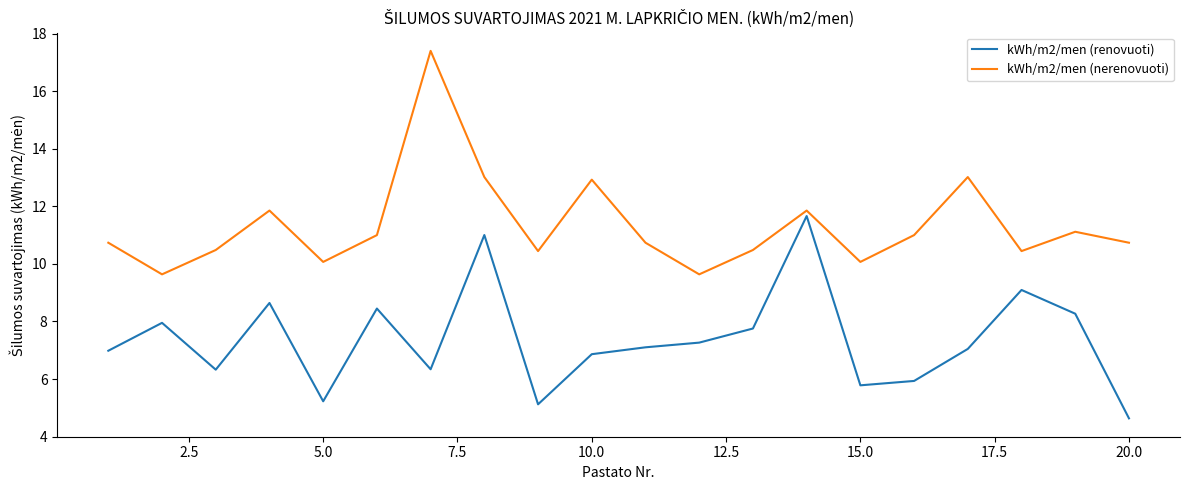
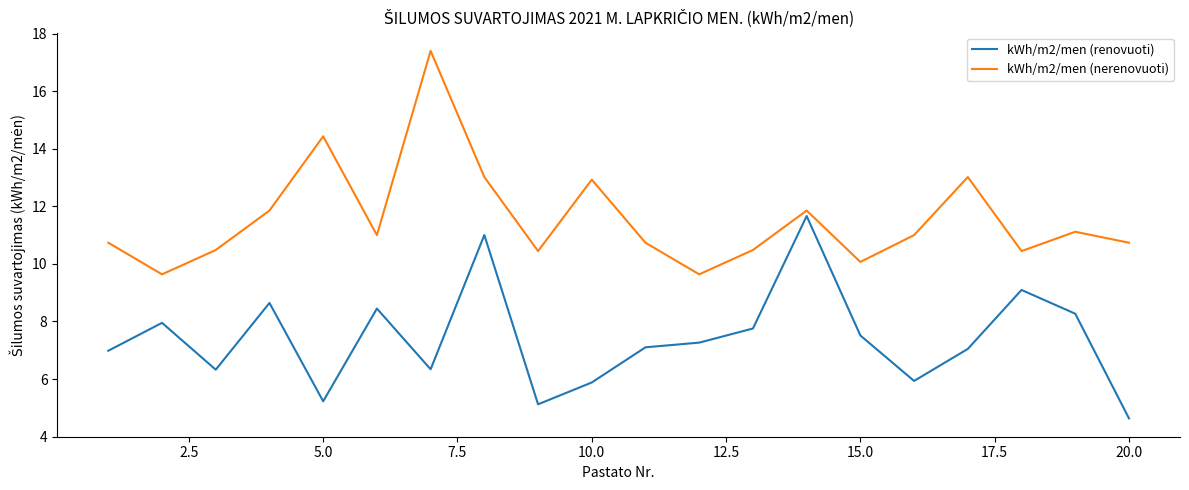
  {
    "kWh/m2/men (renovuoti)": {
      "5.0": 5.2,
-     "10.0": 6.9,
-     "15.0": 5.8,
+     "10.0": 5.9,
+     "15.0": 7.5,
      "20.0": 4.6
    },
    "kWh/m2/men (nerenovuoti)": {
-     "5.0": 10.1,
+     "5.0": 14.4,
      "10.0": 12.9,
      "15.0": 10.1,
      "20.0": 10.7
    }
  }
